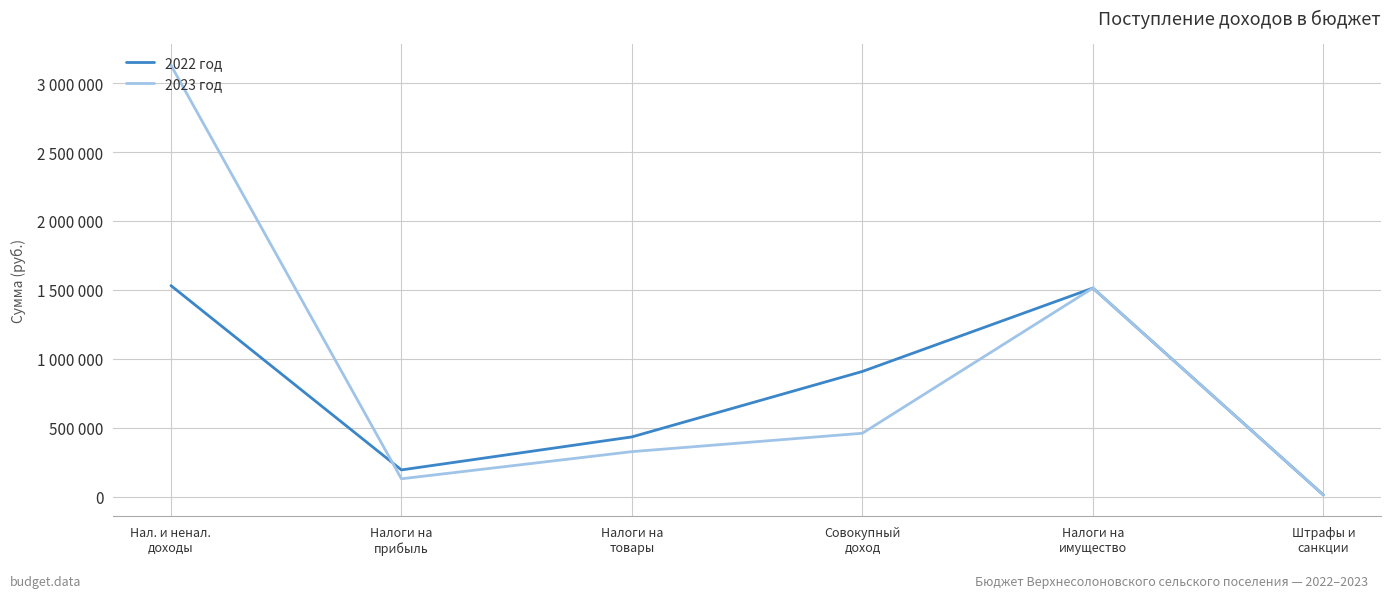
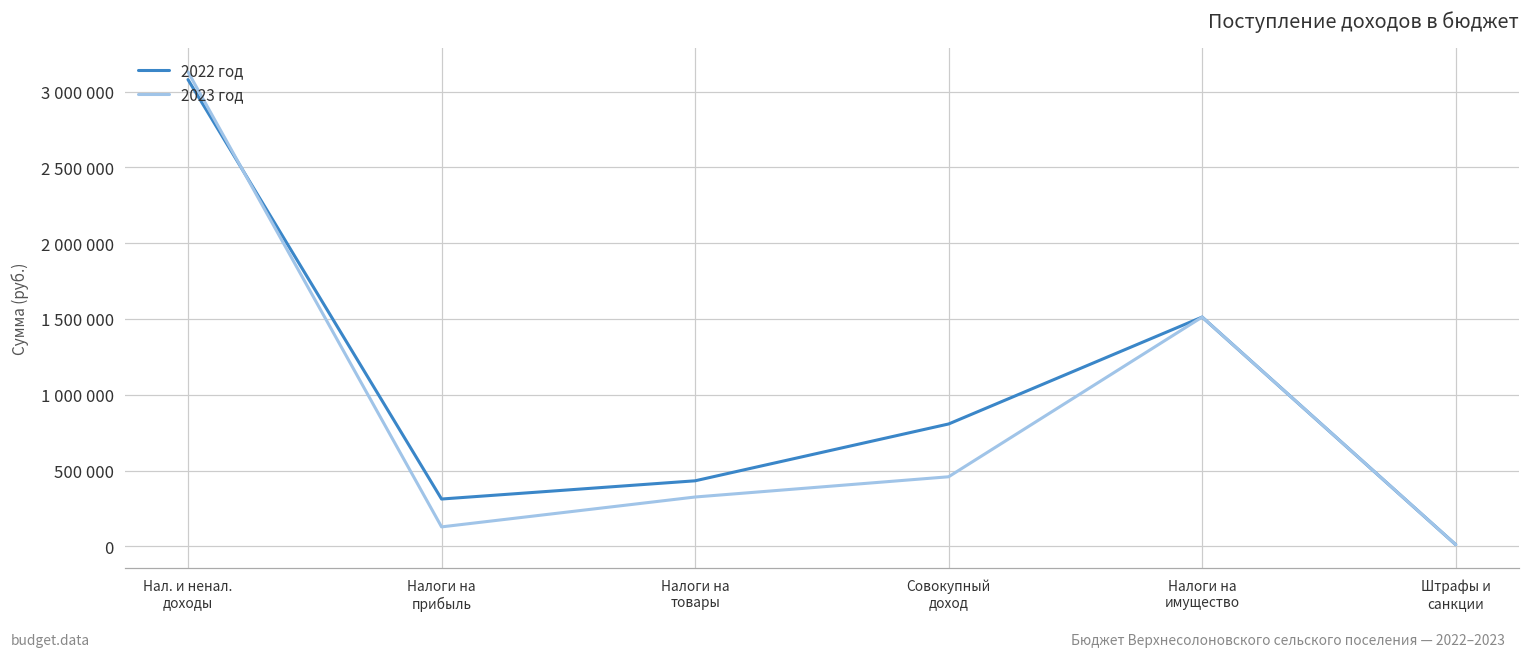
  {
    "2022 год": {
-     "Нал. и ненал. доходы": 1530000,
-     "Налоги на прибыль": 190000,
+     "Нал. и ненал. доходы": 3080000,
+     "Налоги на прибыль": 310000,
      "Налоги на товары": 430000,
-     "Совокупный доход": 910000
+     "Совокупный доход": 810000
    },
    "2023 год": {
      "Нал. и ненал. доходы": 3130000,
      "Налоги на прибыль": 130000,
      "Налоги на товары": 330000,
      "Совокупный доход": 460000
    }
  }
